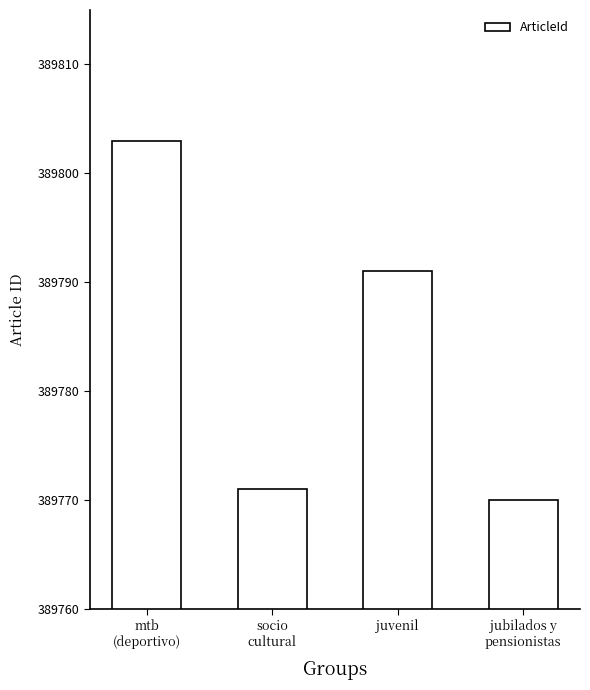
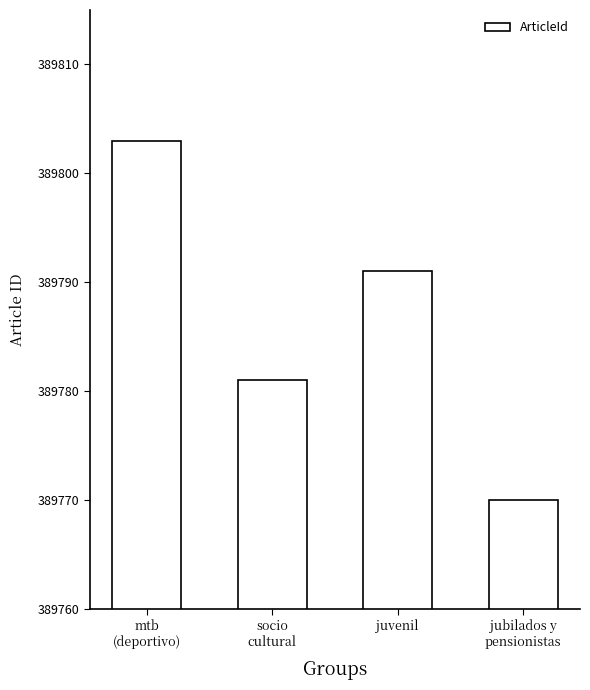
  {
    "mtb (deportivo)": 389803,
-   "socio cultural": 389771,
+   "socio cultural": 389781,
    "juvenil": 389791,
    "jubilados y pensionistas": 389770
  }
